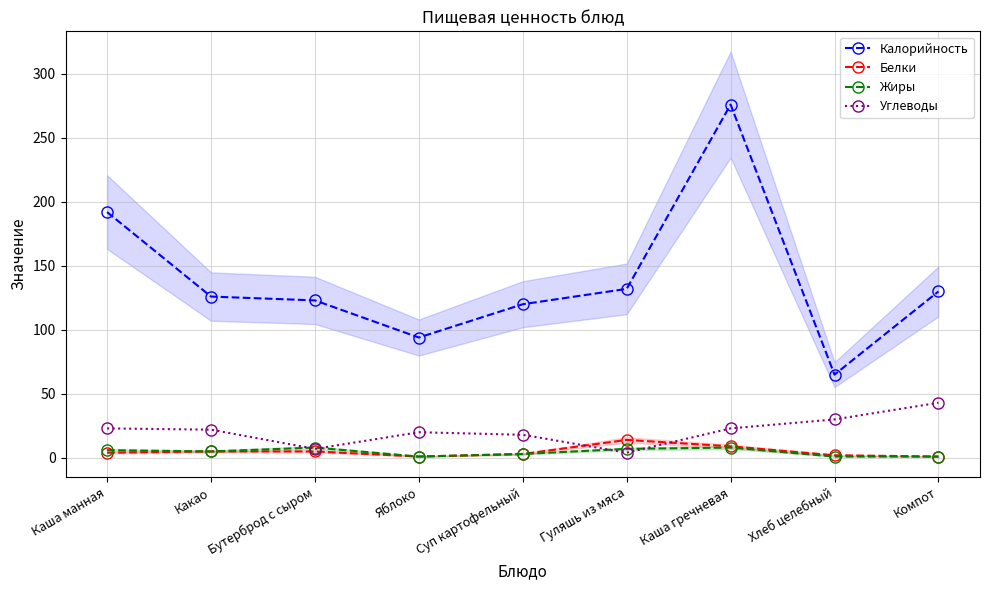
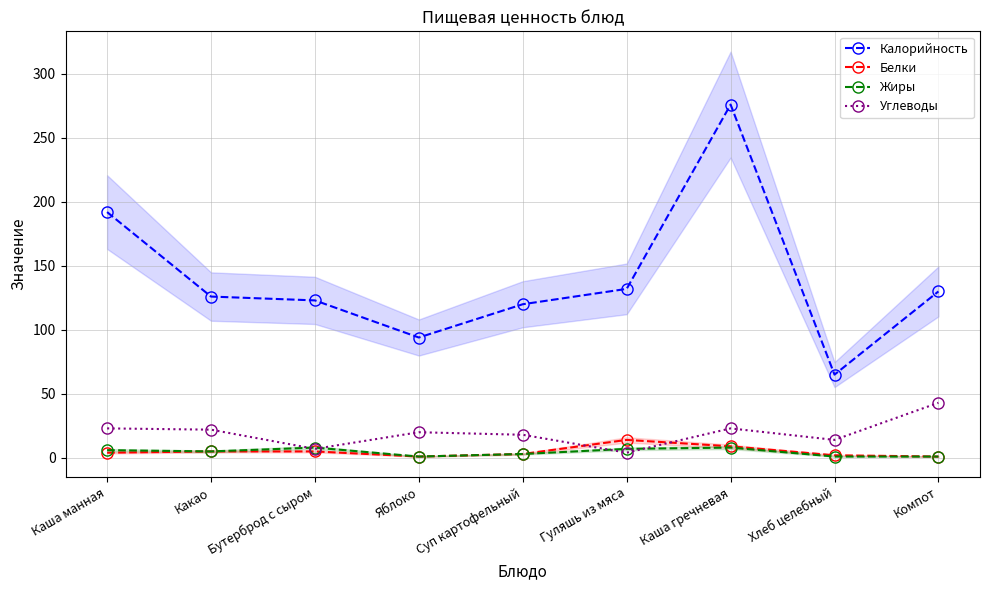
  {
    "Углеводы": {
      "Каша манная": 23,
      "Какао": 22,
      "Яблоко": 20,
      "Суп картофельный": 18,
      "Гуляшь из мяса": 4,
      "Каша гречневая": 23,
-     "Хлеб целебный": 30,
+     "Хлеб целебный": 14,
      "Компот": 43
    }
  }
